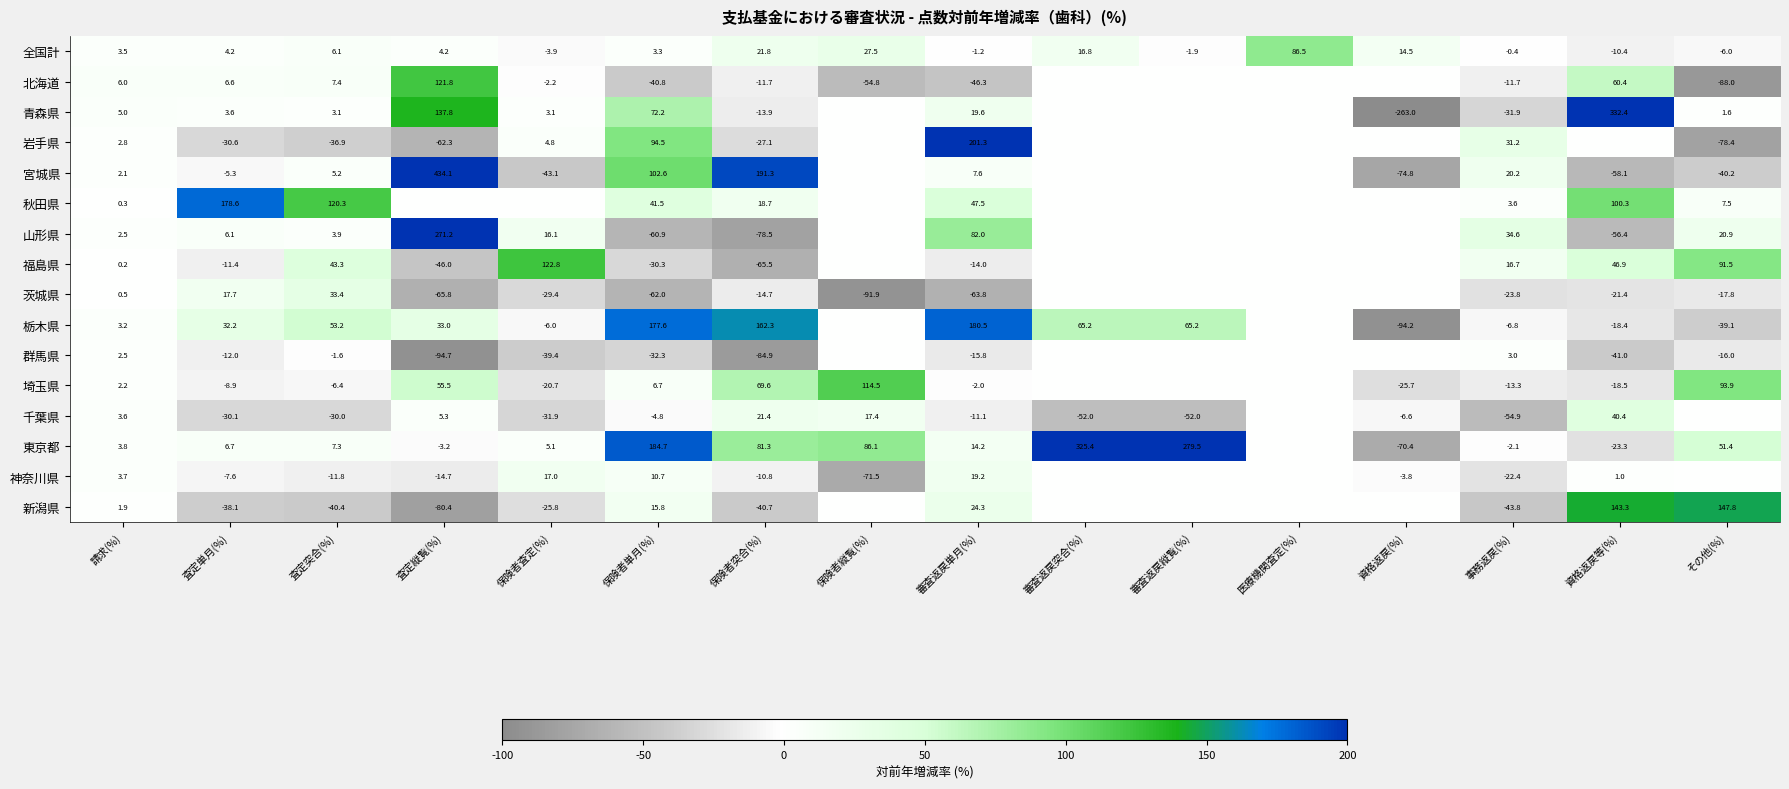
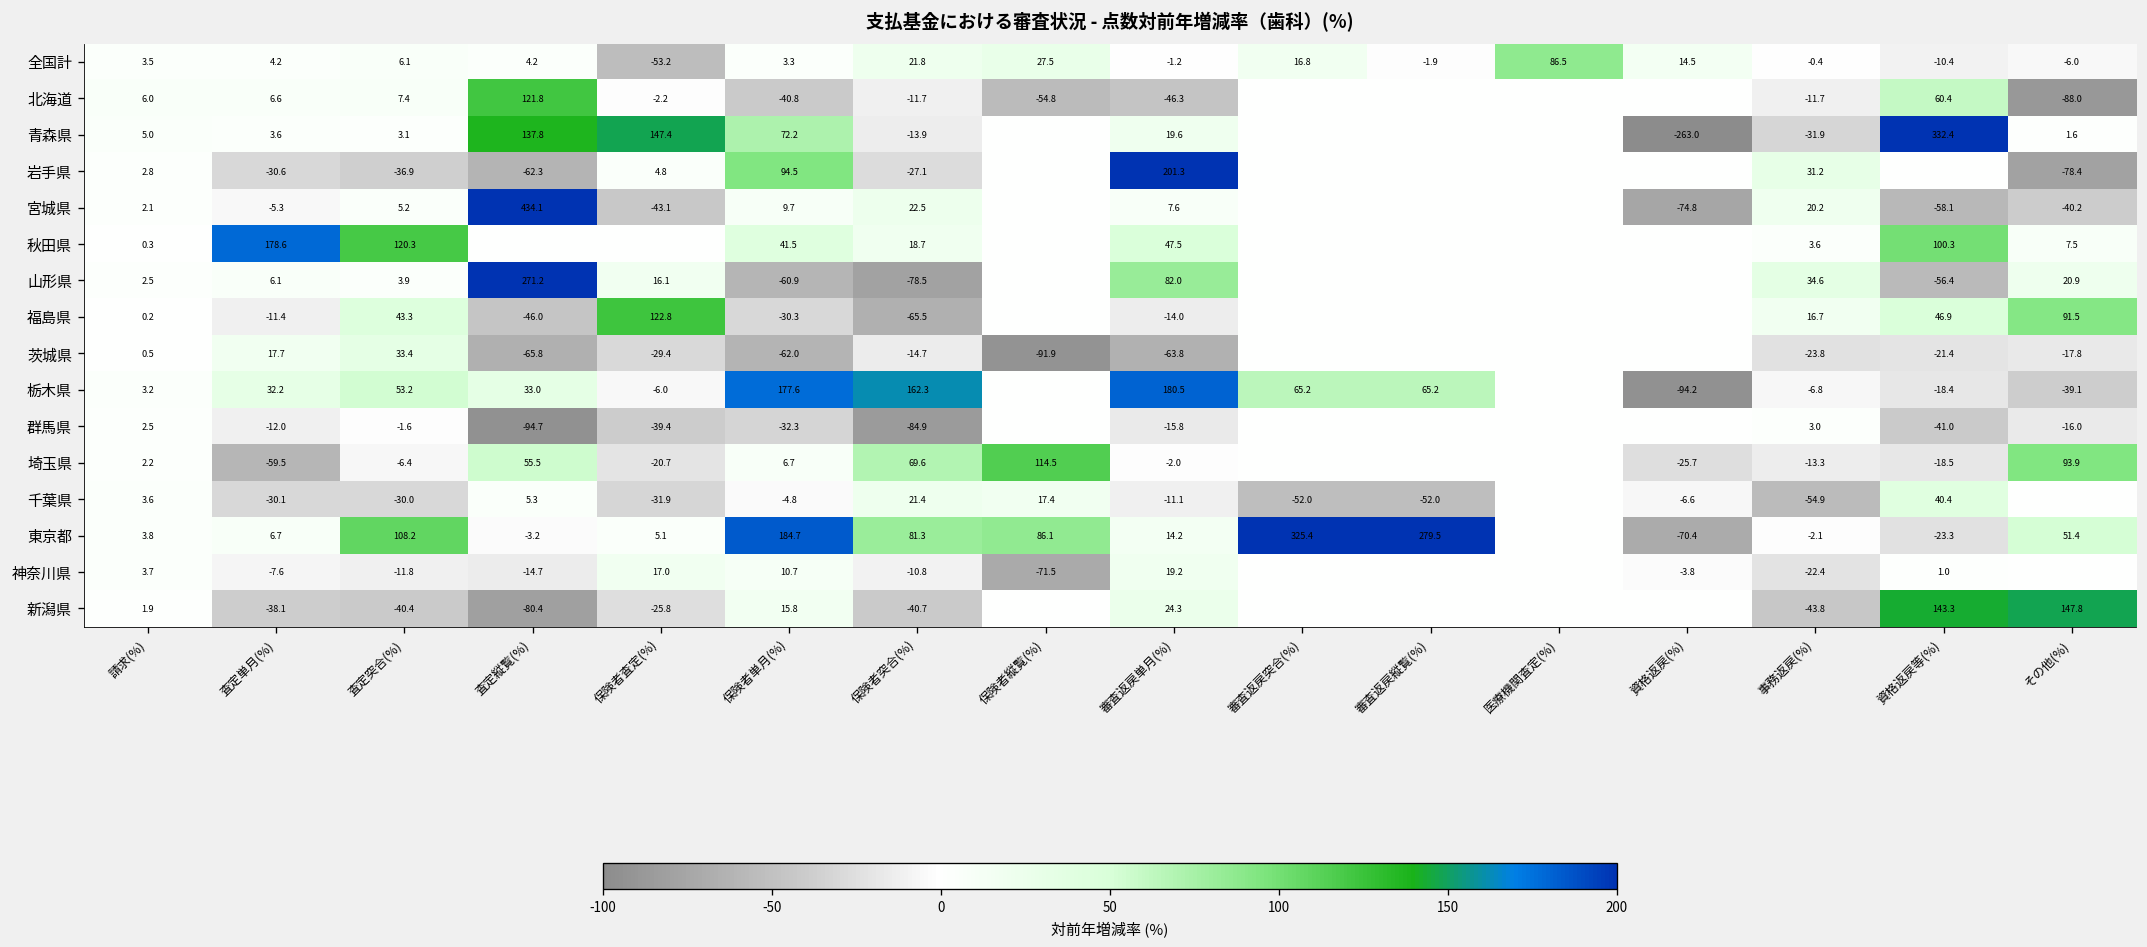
  {
    "全国計": {
      "請求(%)": 3.5,
      "査定単月(%)": 4.2,
      "査定突合(%)": 6.1,
      "査定縦覧(%)": 4.2,
-     "保険者査定(%)": -3.9,
+     "保険者査定(%)": -53.2,
      "保険者単月(%)": 3.3,
      "保険者突合(%)": 21.8,
      "保険者縦覧(%)": 27.5,
      "審査返戻単月(%)": -1.2,
      "審査返戻突合(%)": 16.8,
      "審査返戻縦覧(%)": -1.9,
      "医療機関査定(%)": 86.5,
      "資格返戻(%)": 14.5,
      "事務返戻(%)": -0.4,
      "資格返戻等(%)": -10.4,
      "その他(%)": -6.0
    },
    "北海道": {
      "請求(%)": 6.0,
      "査定単月(%)": 6.6,
      "査定突合(%)": 7.4,
      "査定縦覧(%)": 121.8,
      "保険者査定(%)": -2.2,
      "保険者単月(%)": -40.8,
      "保険者突合(%)": -11.7,
      "保険者縦覧(%)": -54.8,
      "審査返戻単月(%)": -46.3,
      "事務返戻(%)": -11.7,
      "資格返戻等(%)": 60.4,
      "その他(%)": -88.0
    },
    "青森県": {
      "請求(%)": 5.0,
      "査定単月(%)": 3.6,
      "査定突合(%)": 3.1,
      "査定縦覧(%)": 137.8,
-     "保険者査定(%)": 3.1,
+     "保険者査定(%)": 147.4,
      "保険者単月(%)": 72.2,
      "保険者突合(%)": -13.9,
      "審査返戻単月(%)": 19.6,
      "資格返戻(%)": -263.0,
      "事務返戻(%)": -31.9,
      "資格返戻等(%)": 332.4,
      "その他(%)": 1.6
    },
    "岩手県": {
      "請求(%)": 2.8,
      "査定単月(%)": -30.6,
      "査定突合(%)": -36.9,
      "査定縦覧(%)": -62.3,
      "保険者査定(%)": 4.8,
      "保険者単月(%)": 94.5,
      "保険者突合(%)": -27.1,
      "審査返戻単月(%)": 201.3,
      "事務返戻(%)": 31.2,
      "その他(%)": -78.4
    },
    "宮城県": {
      "請求(%)": 2.1,
      "査定単月(%)": -5.3,
      "査定突合(%)": 5.2,
      "査定縦覧(%)": 434.1,
      "保険者査定(%)": -43.1,
-     "保険者単月(%)": 102.6,
-     "保険者突合(%)": 191.3,
+     "保険者単月(%)": 9.7,
+     "保険者突合(%)": 22.5,
      "審査返戻単月(%)": 7.6,
      "資格返戻(%)": -74.8,
      "事務返戻(%)": 20.2,
      "資格返戻等(%)": -58.1,
      "その他(%)": -40.2
    },
    "秋田県": {
      "請求(%)": 0.3,
      "査定単月(%)": 178.6,
      "査定突合(%)": 120.3,
      "保険者単月(%)": 41.5,
      "保険者突合(%)": 18.7,
      "審査返戻単月(%)": 47.5,
      "事務返戻(%)": 3.6,
      "資格返戻等(%)": 100.3,
      "その他(%)": 7.5
    },
    "山形県": {
      "請求(%)": 2.5,
      "査定単月(%)": 6.1,
      "査定突合(%)": 3.9,
      "査定縦覧(%)": 271.2,
      "保険者査定(%)": 16.1,
      "保険者単月(%)": -60.9,
      "保険者突合(%)": -78.5,
      "審査返戻単月(%)": 82.0,
      "事務返戻(%)": 34.6,
      "資格返戻等(%)": -56.4,
      "その他(%)": 20.9
    },
    "福島県": {
      "請求(%)": 0.2,
      "査定単月(%)": -11.4,
      "査定突合(%)": 43.3,
      "査定縦覧(%)": -46.0,
      "保険者査定(%)": 122.8,
      "保険者単月(%)": -30.3,
      "保険者突合(%)": -65.5,
      "審査返戻単月(%)": -14.0,
      "事務返戻(%)": 16.7,
      "資格返戻等(%)": 46.9,
      "その他(%)": 91.5
    },
    "茨城県": {
      "請求(%)": 0.5,
      "査定単月(%)": 17.7,
      "査定突合(%)": 33.4,
      "査定縦覧(%)": -65.8,
      "保険者査定(%)": -29.4,
      "保険者単月(%)": -62.0,
      "保険者突合(%)": -14.7,
      "保険者縦覧(%)": -91.9,
      "審査返戻単月(%)": -63.8,
      "事務返戻(%)": -23.8,
      "資格返戻等(%)": -21.4,
      "その他(%)": -17.8
    },
    "栃木県": {
      "請求(%)": 3.2,
      "査定単月(%)": 32.2,
      "査定突合(%)": 53.2,
      "査定縦覧(%)": 33.0,
      "保険者査定(%)": -6.0,
      "保険者単月(%)": 177.6,
      "保険者突合(%)": 162.3,
      "審査返戻単月(%)": 180.5,
      "審査返戻突合(%)": 65.2,
      "審査返戻縦覧(%)": 65.2,
      "資格返戻(%)": -94.2,
      "事務返戻(%)": -6.8,
      "資格返戻等(%)": -18.4,
      "その他(%)": -39.1
    },
    "群馬県": {
      "請求(%)": 2.5,
      "査定単月(%)": -12.0,
      "査定突合(%)": -1.6,
      "査定縦覧(%)": -94.7,
      "保険者査定(%)": -39.4,
      "保険者単月(%)": -32.3,
      "保険者突合(%)": -84.9,
      "審査返戻単月(%)": -15.8,
      "事務返戻(%)": 3.0,
      "資格返戻等(%)": -41.0,
      "その他(%)": -16.0
    },
    "埼玉県": {
      "請求(%)": 2.2,
-     "査定単月(%)": -8.9,
+     "査定単月(%)": -59.5,
      "査定突合(%)": -6.4,
      "査定縦覧(%)": 55.5,
      "保険者査定(%)": -20.7,
      "保険者単月(%)": 6.7,
      "保険者突合(%)": 69.6,
      "保険者縦覧(%)": 114.5,
      "審査返戻単月(%)": -2.0,
      "資格返戻(%)": -25.7,
      "事務返戻(%)": -13.3,
      "資格返戻等(%)": -18.5,
      "その他(%)": 93.9
    },
    "千葉県": {
      "請求(%)": 3.6,
      "査定単月(%)": -30.1,
      "査定突合(%)": -30.0,
      "査定縦覧(%)": 5.3,
      "保険者査定(%)": -31.9,
      "保険者単月(%)": -4.8,
      "保険者突合(%)": 21.4,
      "保険者縦覧(%)": 17.4,
      "審査返戻単月(%)": -11.1,
      "審査返戻突合(%)": -52.0,
      "審査返戻縦覧(%)": -52.0,
      "資格返戻(%)": -6.6,
      "事務返戻(%)": -54.9,
      "資格返戻等(%)": 40.4
    },
    "東京都": {
      "請求(%)": 3.8,
      "査定単月(%)": 6.7,
-     "査定突合(%)": 7.3,
+     "査定突合(%)": 108.2,
      "査定縦覧(%)": -3.2,
      "保険者査定(%)": 5.1,
      "保険者単月(%)": 184.7,
      "保険者突合(%)": 81.3,
      "保険者縦覧(%)": 86.1,
      "審査返戻単月(%)": 14.2,
      "審査返戻突合(%)": 325.4,
      "審査返戻縦覧(%)": 279.5,
      "資格返戻(%)": -70.4,
      "事務返戻(%)": -2.1,
      "資格返戻等(%)": -23.3,
      "その他(%)": 51.4
    },
    "神奈川県": {
      "請求(%)": 3.7,
      "査定単月(%)": -7.6,
      "査定突合(%)": -11.8,
      "査定縦覧(%)": -14.7,
      "保険者査定(%)": 17.0,
      "保険者単月(%)": 10.7,
      "保険者突合(%)": -10.8,
      "保険者縦覧(%)": -71.5,
      "審査返戻単月(%)": 19.2,
      "資格返戻(%)": -3.8,
      "事務返戻(%)": -22.4,
      "資格返戻等(%)": 1.0
    },
    "新潟県": {
      "請求(%)": 1.9,
      "査定単月(%)": -38.1,
      "査定突合(%)": -40.4,
      "査定縦覧(%)": -80.4,
      "保険者査定(%)": -25.8,
      "保険者単月(%)": 15.8,
      "保険者突合(%)": -40.7,
      "審査返戻単月(%)": 24.3,
      "事務返戻(%)": -43.8,
      "資格返戻等(%)": 143.3,
      "その他(%)": 147.8
    }
  }
